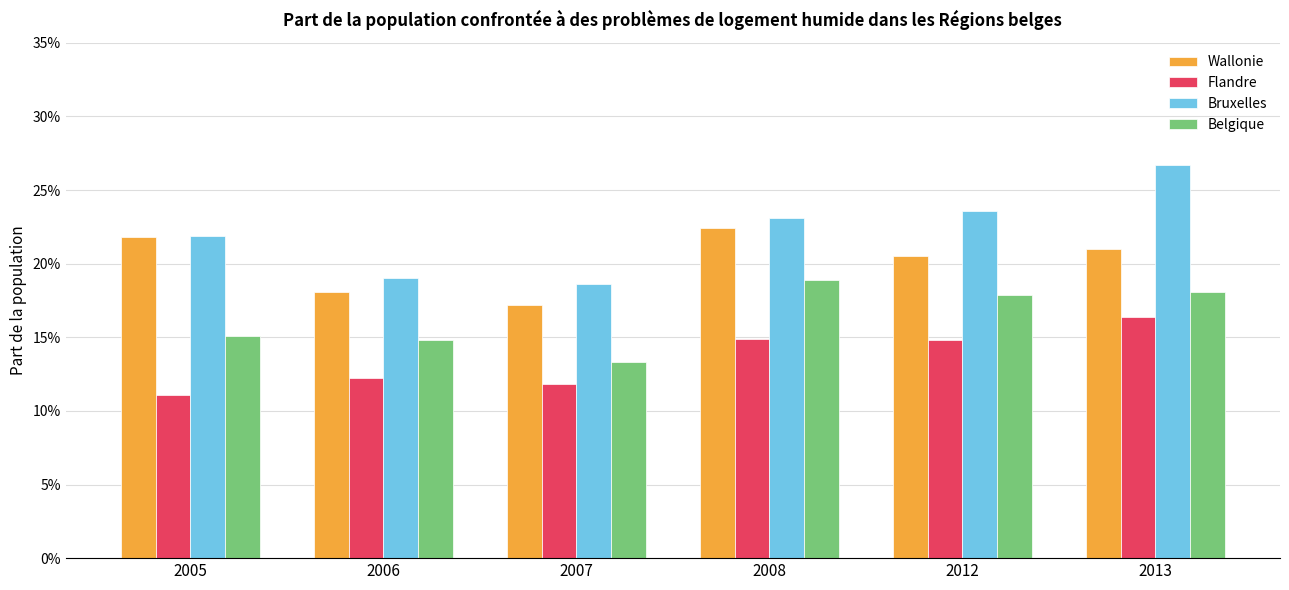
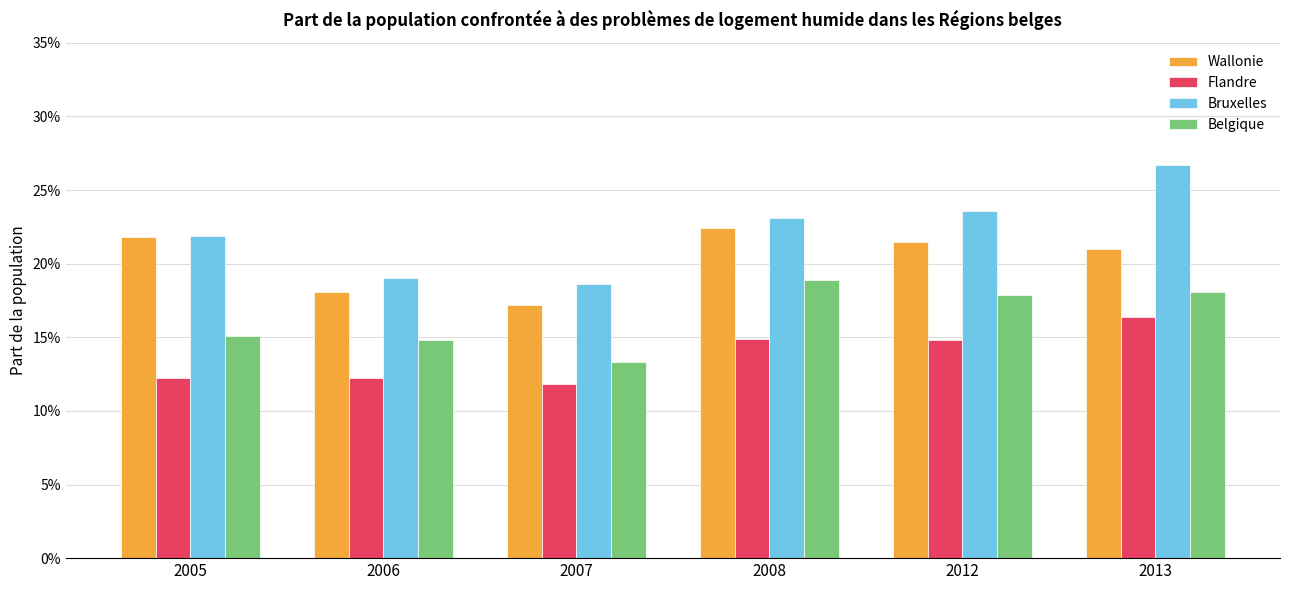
  {
    "Wallonie": {
      "2005": "21.8%",
      "2006": "18.1%",
      "2007": "17.2%",
      "2008": "22.4%",
-     "2012": "20.5%",
+     "2012": "21.5%",
      "2013": "21.0%"
    },
    "Flandre": {
-     "2005": "11.1%",
+     "2005": "12.2%",
      "2006": "12.2%",
      "2007": "11.8%",
      "2008": "14.9%",
      "2012": "14.8%",
      "2013": "16.4%"
    },
    "Bruxelles": {
      "2005": "21.9%",
      "2006": "19.0%",
      "2007": "18.6%",
      "2008": "23.1%",
      "2012": "23.6%",
      "2013": "26.7%"
    },
    "Belgique": {
      "2005": "15.1%",
      "2006": "14.8%",
      "2007": "13.3%",
      "2008": "18.9%",
      "2012": "17.9%",
      "2013": "18.1%"
    }
  }
